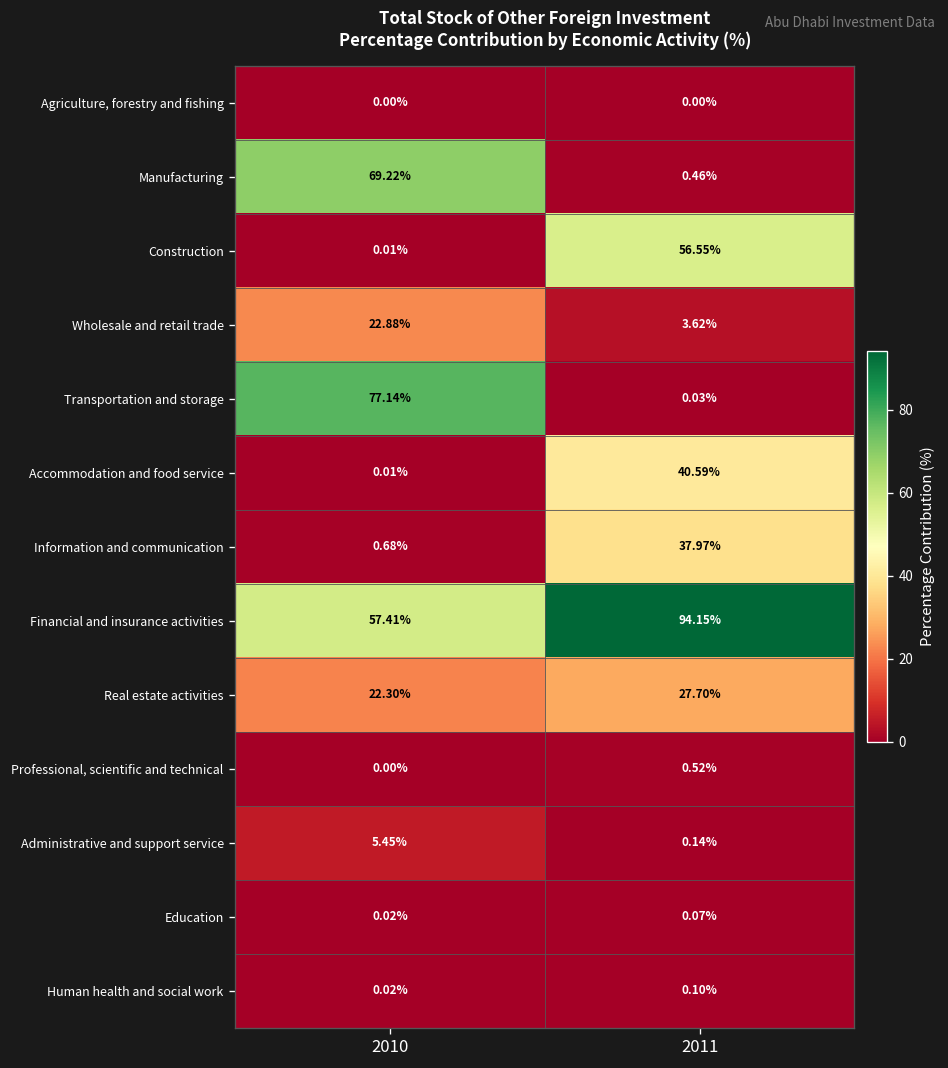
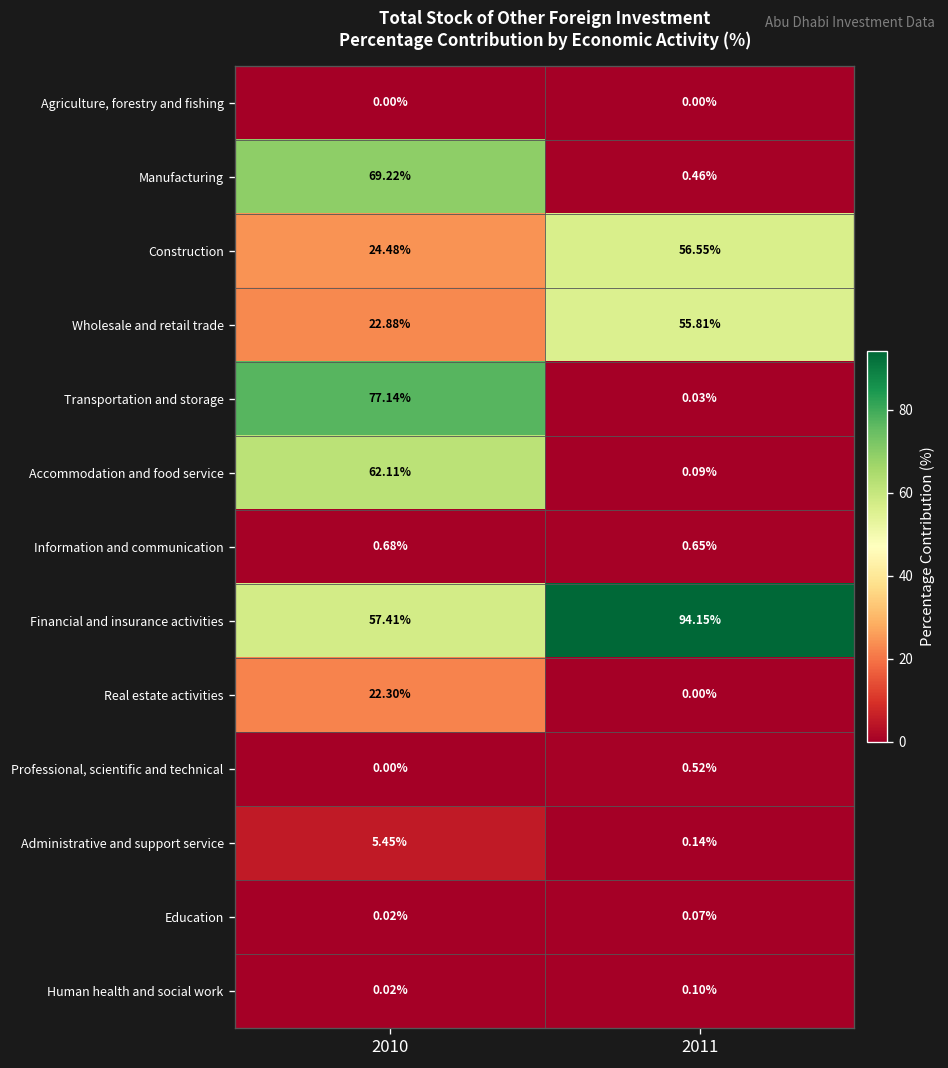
  {
    "Agriculture, forestry and fishing": {
      "2010": "0.00%",
      "2011": "0.00%"
    },
    "Manufacturing": {
      "2010": "69.22%",
      "2011": "0.46%"
    },
    "Construction": {
-     "2010": "0.01%",
+     "2010": "24.48%",
      "2011": "56.55%"
    },
    "Wholesale and retail trade": {
      "2010": "22.88%",
-     "2011": "3.62%"
+     "2011": "55.81%"
    },
    "Transportation and storage": {
      "2010": "77.14%",
      "2011": "0.03%"
    },
    "Accommodation and food service": {
-     "2010": "0.01%",
-     "2011": "40.59%"
+     "2010": "62.11%",
+     "2011": "0.09%"
    },
    "Information and communication": {
      "2010": "0.68%",
-     "2011": "37.97%"
+     "2011": "0.65%"
    },
    "Financial and insurance activities": {
      "2010": "57.41%",
      "2011": "94.15%"
    },
    "Real estate activities": {
      "2010": "22.30%",
-     "2011": "27.70%"
+     "2011": "0.00%"
    },
    "Professional, scientific and technical": {
      "2010": "0.00%",
      "2011": "0.52%"
    },
    "Administrative and support service": {
      "2010": "5.45%",
      "2011": "0.14%"
    },
    "Education": {
      "2010": "0.02%",
      "2011": "0.07%"
    },
    "Human health and social work": {
      "2010": "0.02%",
      "2011": "0.10%"
    }
  }
